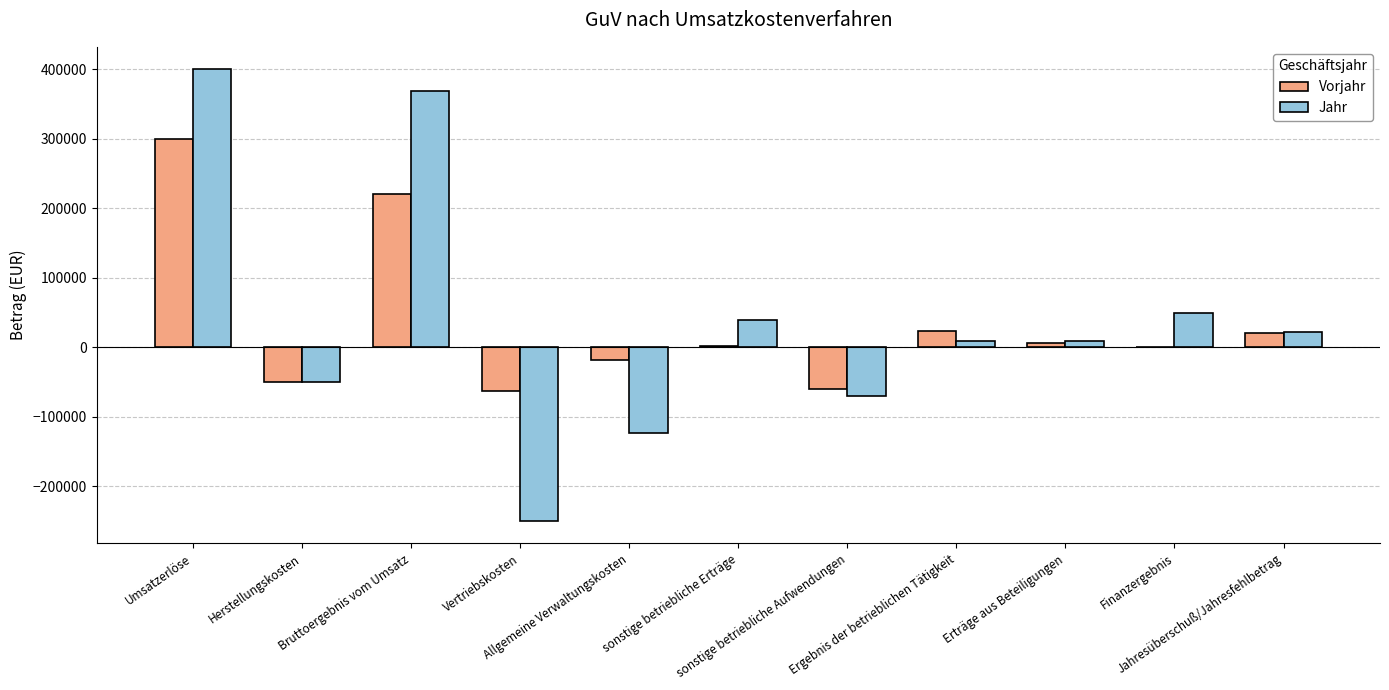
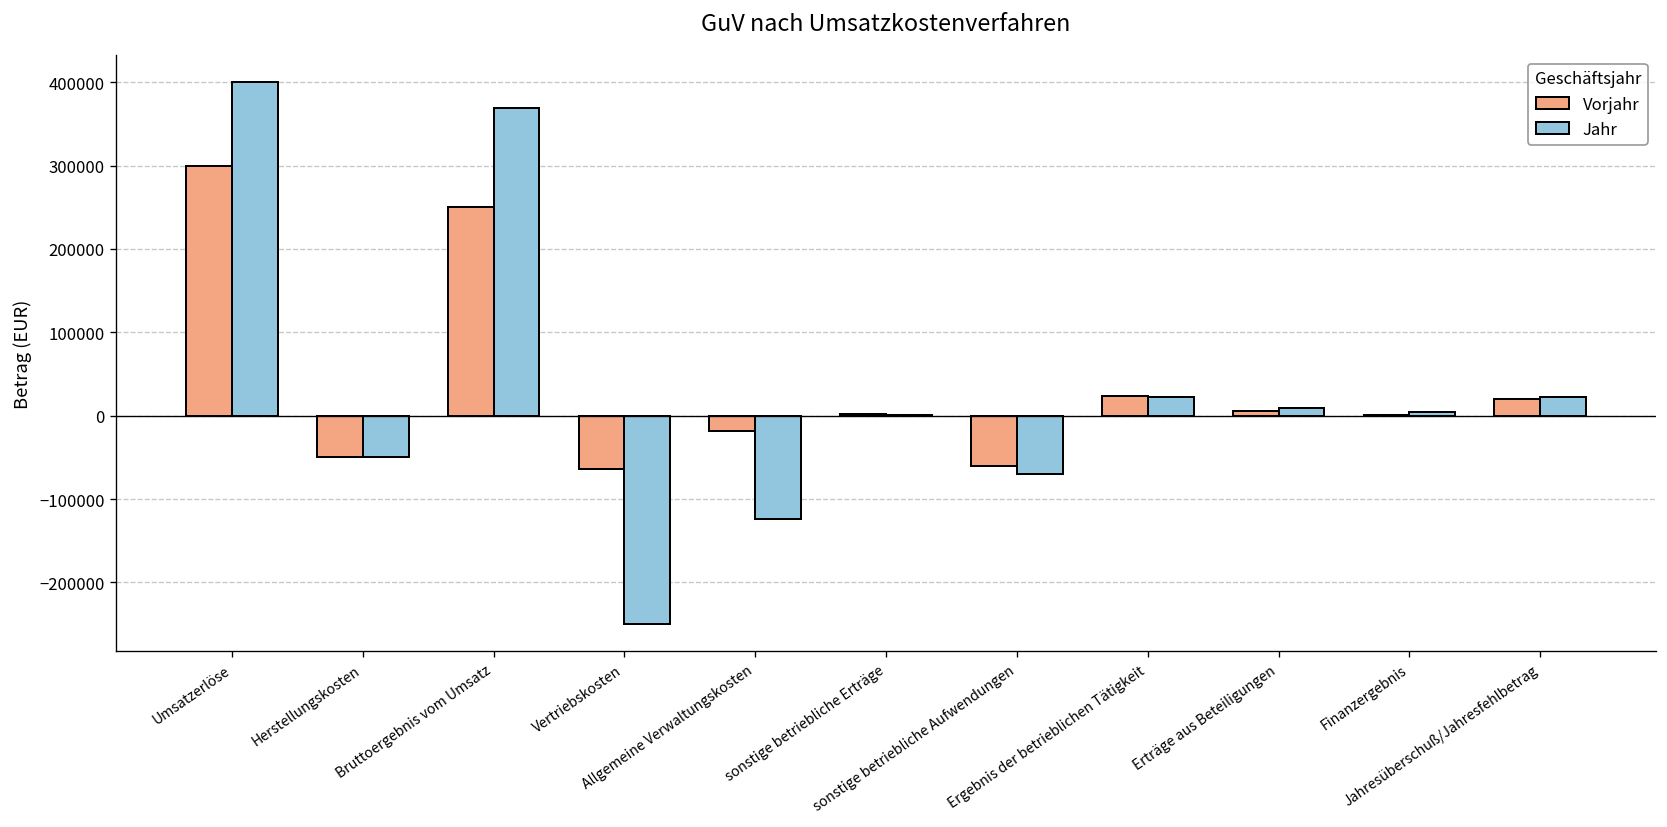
  {
    "Vorjahr": {
      "Umsatzerlöse": 300000,
      "Herstellungskosten": -50000,
-     "Bruttoergebnis vom Umsatz": 220000,
+     "Bruttoergebnis vom Umsatz": 250000,
      "Vertriebskosten": -60000,
      "Allgemeine Verwaltungskosten": -20000,
      "sonstige betriebliche Aufwendungen": -60000,
      "Ergebnis der betrieblichen Tätigkeit": 20000,
      "Erträge aus Beteiligungen": 10000,
      "Jahresüberschuß/Jahresfehlbetrag": 20000
    },
    "Jahr": {
      "Umsatzerlöse": 400000,
      "Herstellungskosten": -50000,
      "Bruttoergebnis vom Umsatz": 370000,
      "Vertriebskosten": -250000,
      "Allgemeine Verwaltungskosten": -120000,
-     "sonstige betriebliche Erträge": 40000,
+     "sonstige betriebliche Erträge": 0,
      "sonstige betriebliche Aufwendungen": -70000,
-     "Ergebnis der betrieblichen Tätigkeit": 10000,
+     "Ergebnis der betrieblichen Tätigkeit": 20000,
      "Erträge aus Beteiligungen": 10000,
-     "Finanzergebnis": 50000,
+     "Finanzergebnis": 10000,
      "Jahresüberschuß/Jahresfehlbetrag": 20000
    }
  }
